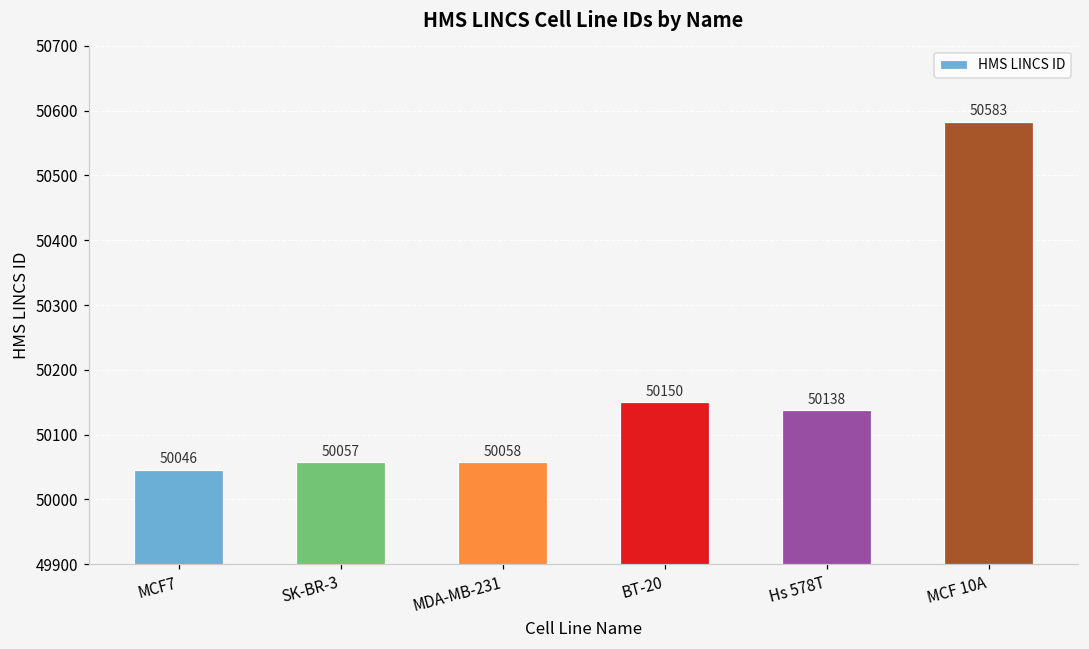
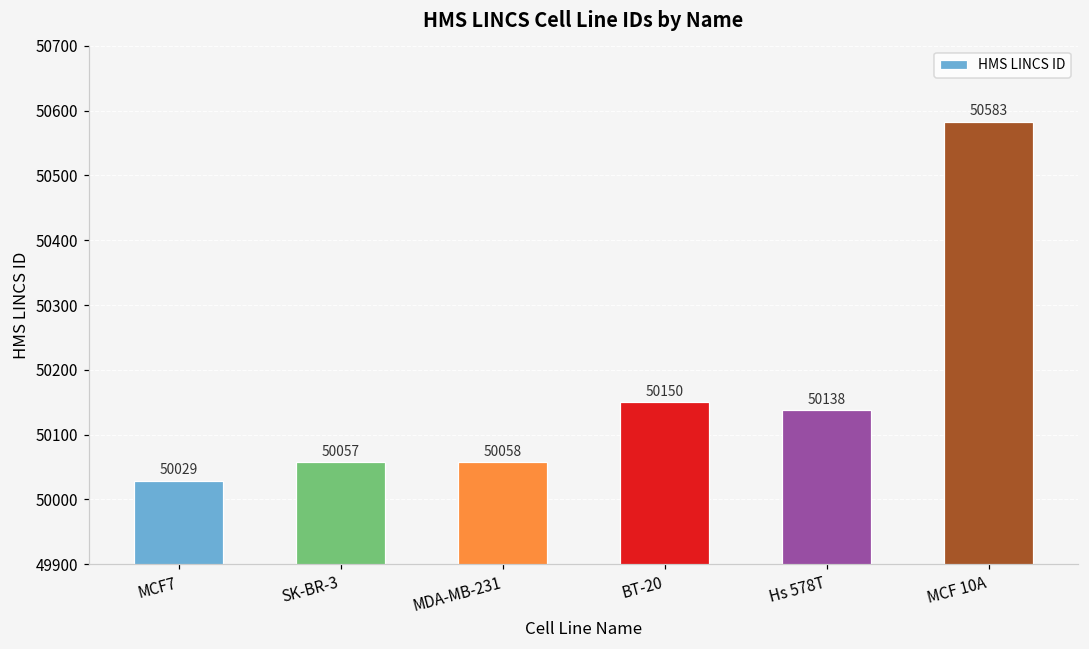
  {
-   "MCF7": 50046,
+   "MCF7": 50029,
    "SK-BR-3": 50057,
    "MDA-MB-231": 50058,
    "BT-20": 50150,
    "Hs 578T": 50138,
    "MCF 10A": 50583
  }
